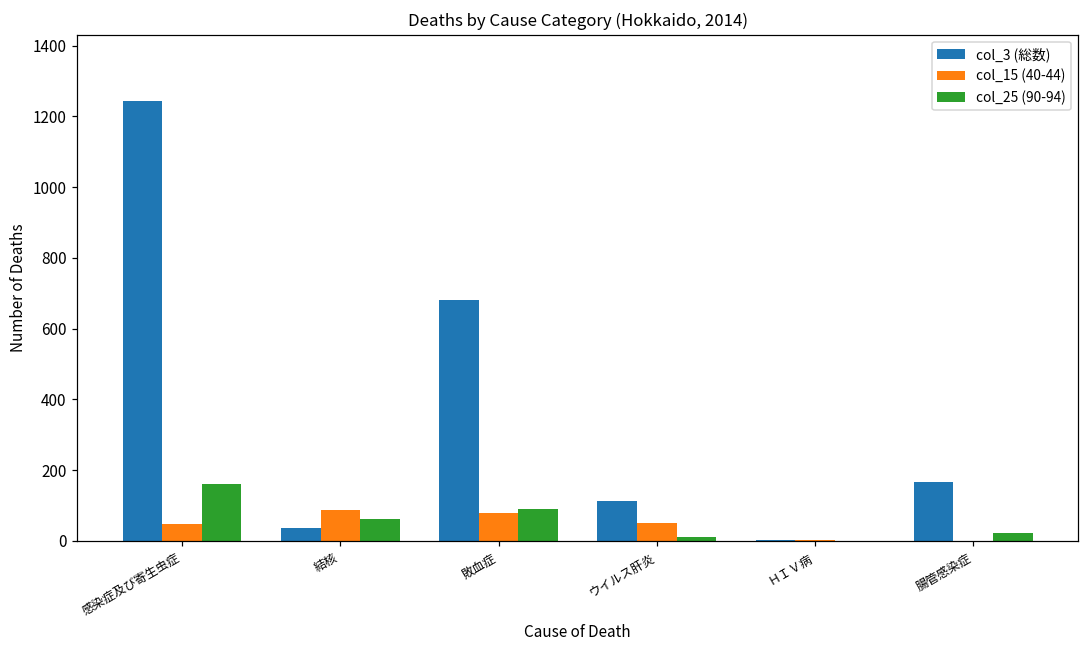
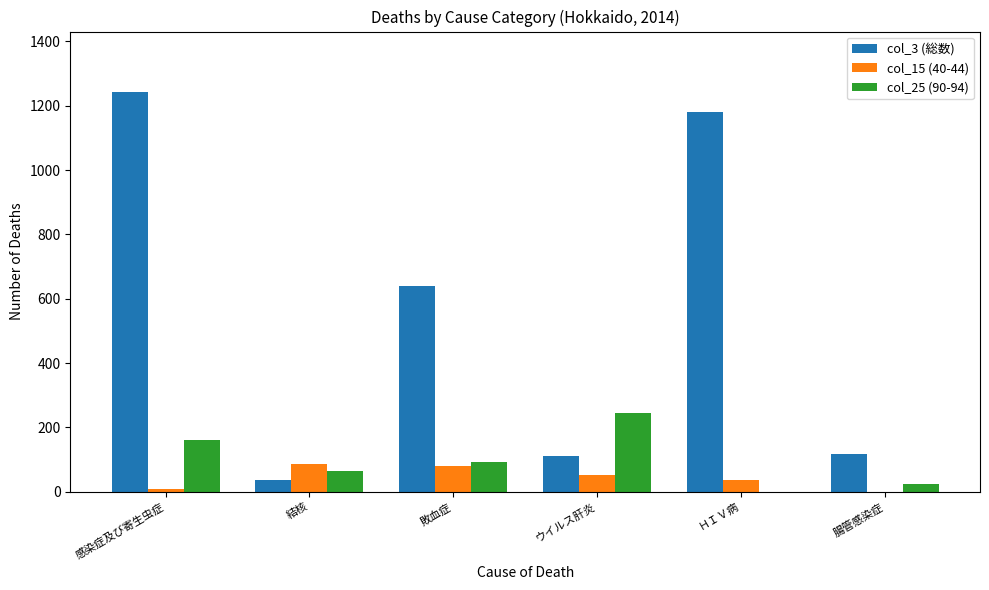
  {
    "col_3 (総数)": {
      "感染症及び寄生虫症": 1240,
      "結核": 40,
-     "敗血症": 680,
+     "敗血症": 640,
      "ウイルス肝炎": 110,
-     "ＨＩＶ病": 0,
-     "腸管感染症": 170
+     "ＨＩＶ病": 1180,
+     "腸管感染症": 120
    },
    "col_15 (40-44)": {
-     "感染症及び寄生虫症": 50,
+     "感染症及び寄生虫症": 10,
      "結核": 90,
      "敗血症": 80,
      "ウイルス肝炎": 50,
-     "ＨＩＶ病": 0,
+     "ＨＩＶ病": 40,
      "腸管感染症": 0
    },
    "col_25 (90-94)": {
      "感染症及び寄生虫症": 160,
      "結核": 60,
      "敗血症": 90,
-     "ウイルス肝炎": 10,
+     "ウイルス肝炎": 250,
      "ＨＩＶ病": 0,
      "腸管感染症": 20
    }
  }
